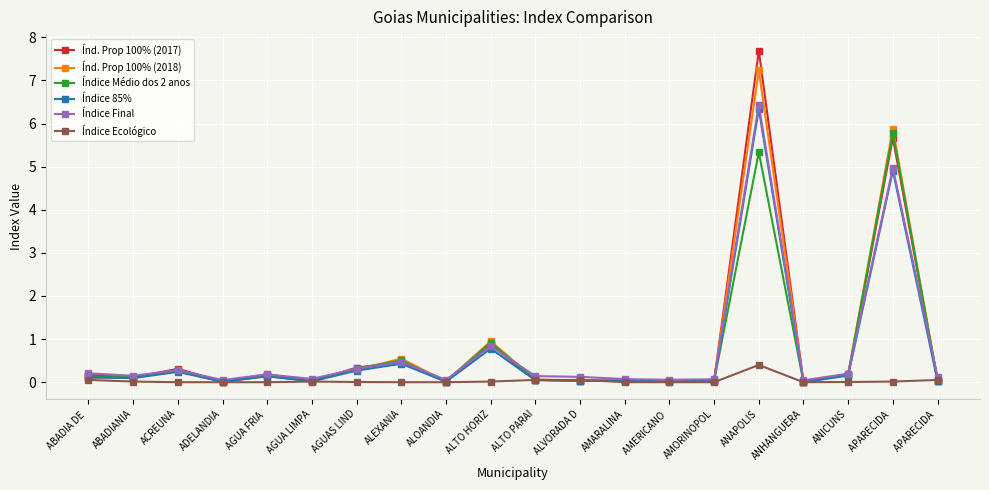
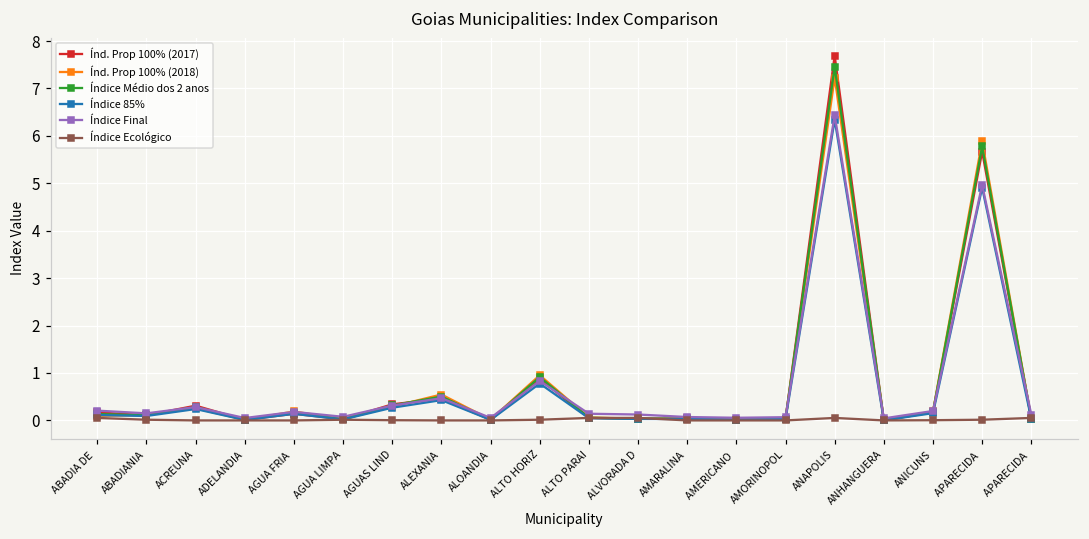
  {
    "Índ. Prop 100% (2017)": {
      "ANAPOLIS": 7.7
    },
    "Índ. Prop 100% (2018)": {
      "ANAPOLIS": 7.2
    },
    "Índice Médio dos 2 anos": {
-     "ANAPOLIS": 5.3
+     "ANAPOLIS": 7.5
    },
    "Índice 85%": {
      "ANAPOLIS": 6.3
    },
    "Índice Final": {
      "ALTO PARAI": 0.1,
      "ALVORADA D": 0.1,
      "ANAPOLIS": 6.4
    },
    "Índice Ecológico": {
      "ABADIANIA": 0.0,
      "ACREUNA": 0.0,
      "AGUA FRIA": 0.0,
      "AGUAS LIND": 0.0,
      "ALEXANIA": 0.0,
      "ALTO HORIZ": 0.0,
-     "ANAPOLIS": 0.4,
+     "ANAPOLIS": 0.1,
      "ANICUNS": 0.0
    }
  }
